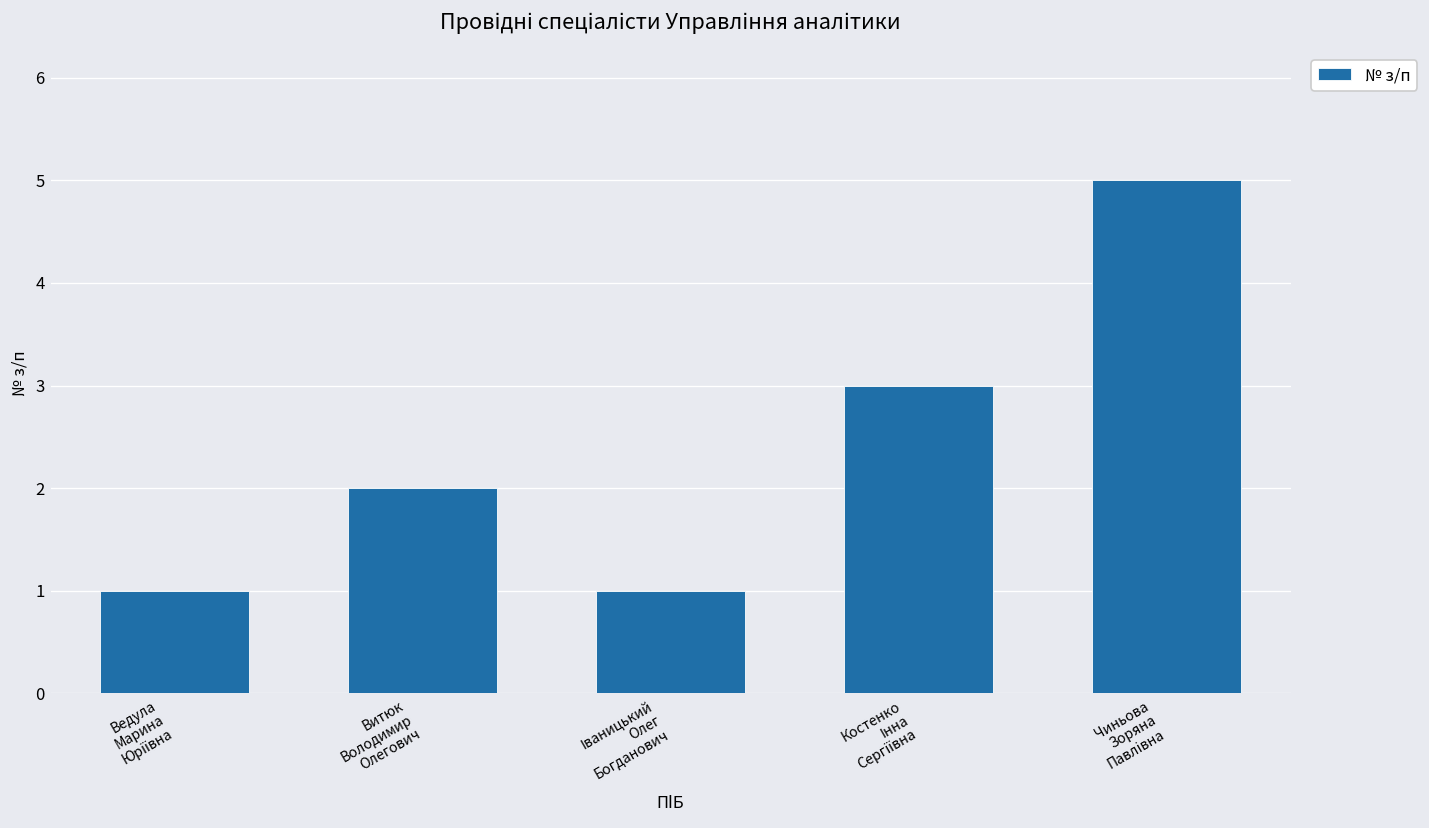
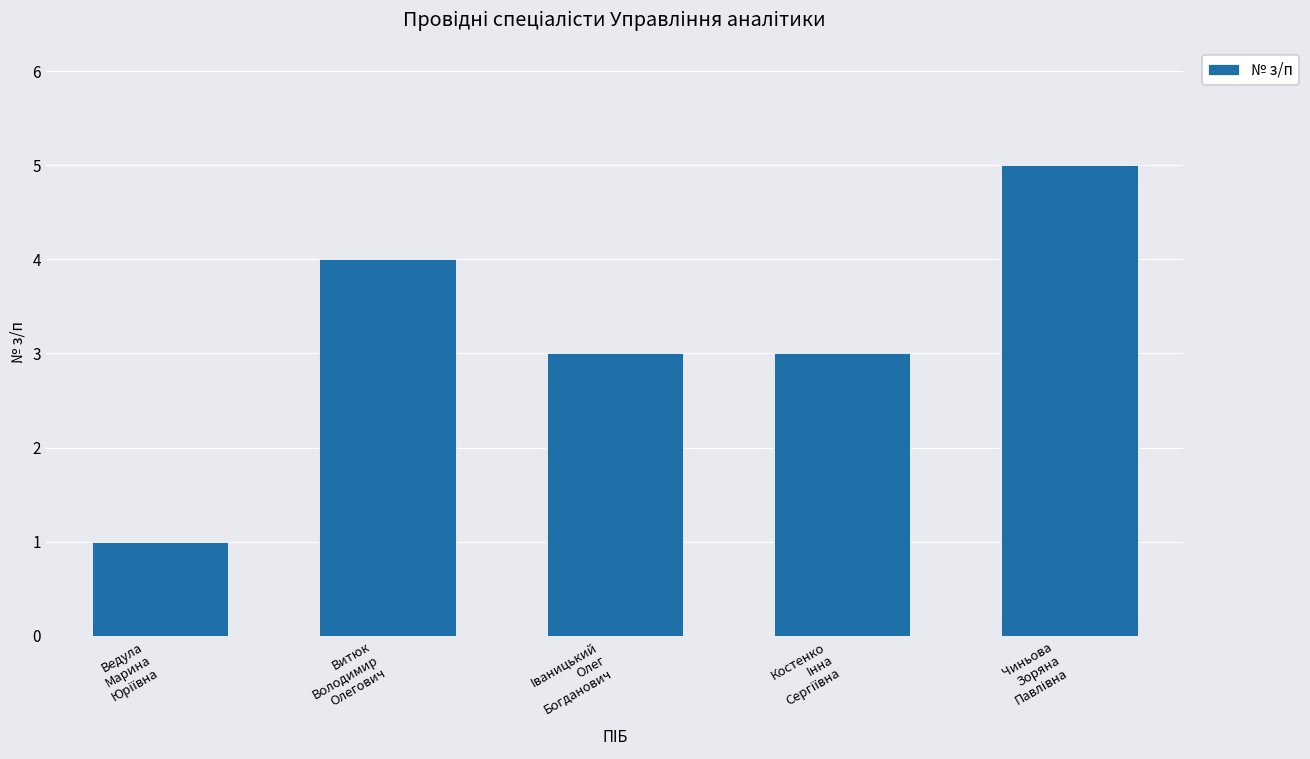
  {
    "Ведула Марина Юріївна": 1,
-   "Витюк Володимир Олегович": 2,
-   "Іваницький Олег Богданович": 1,
+   "Витюк Володимир Олегович": 4,
+   "Іваницький Олег Богданович": 3,
    "Костенко Інна Сергіївна": 3,
    "Чиньова Зоряна Павлівна": 5
  }
